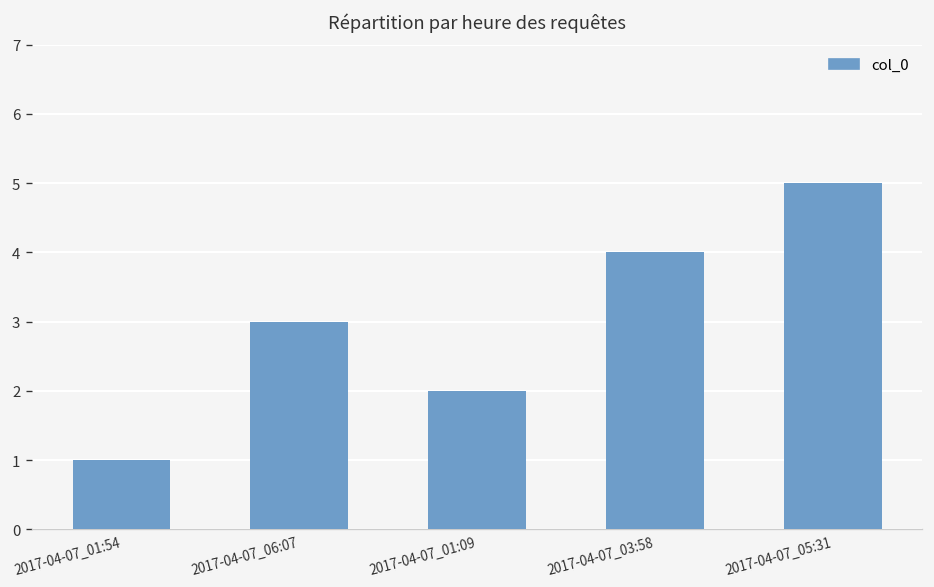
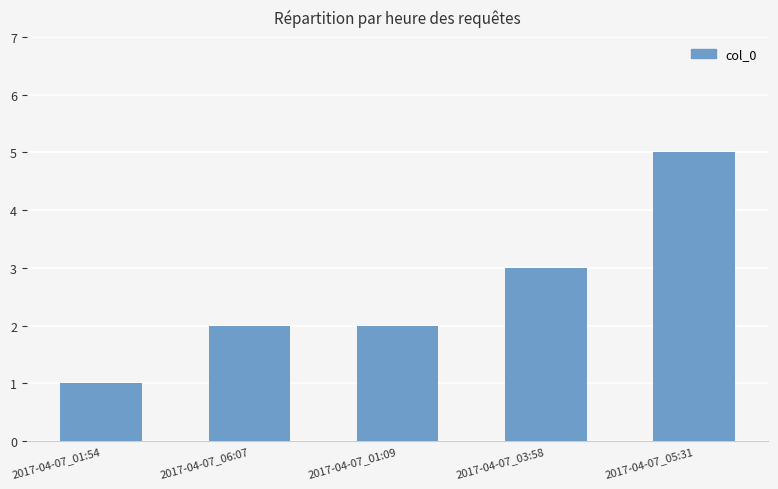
  {
    "2017-04-07_01:54": 1,
-   "2017-04-07_06:07": 3,
+   "2017-04-07_06:07": 2,
    "2017-04-07_01:09": 2,
-   "2017-04-07_03:58": 4,
+   "2017-04-07_03:58": 3,
    "2017-04-07_05:31": 5
  }
